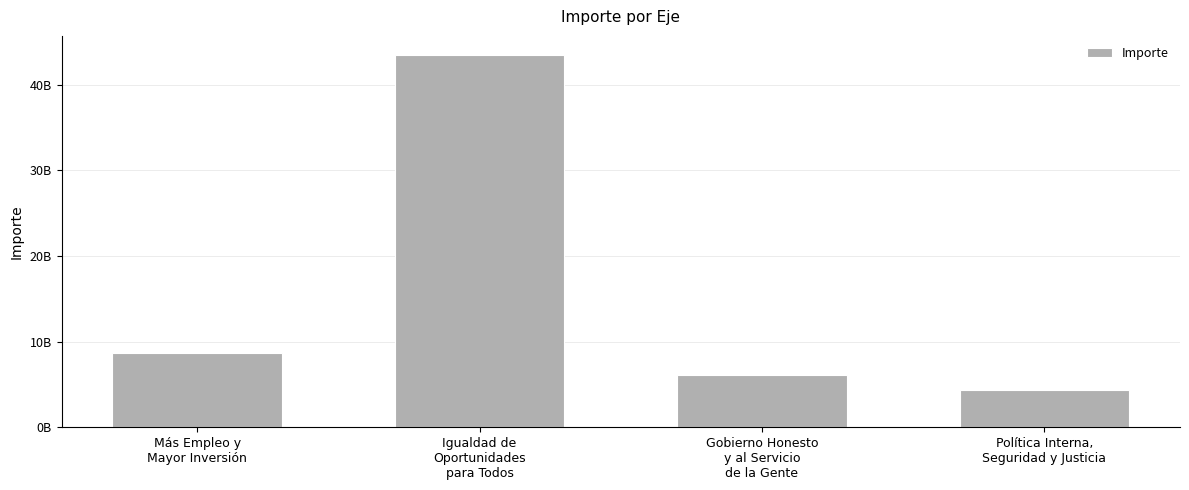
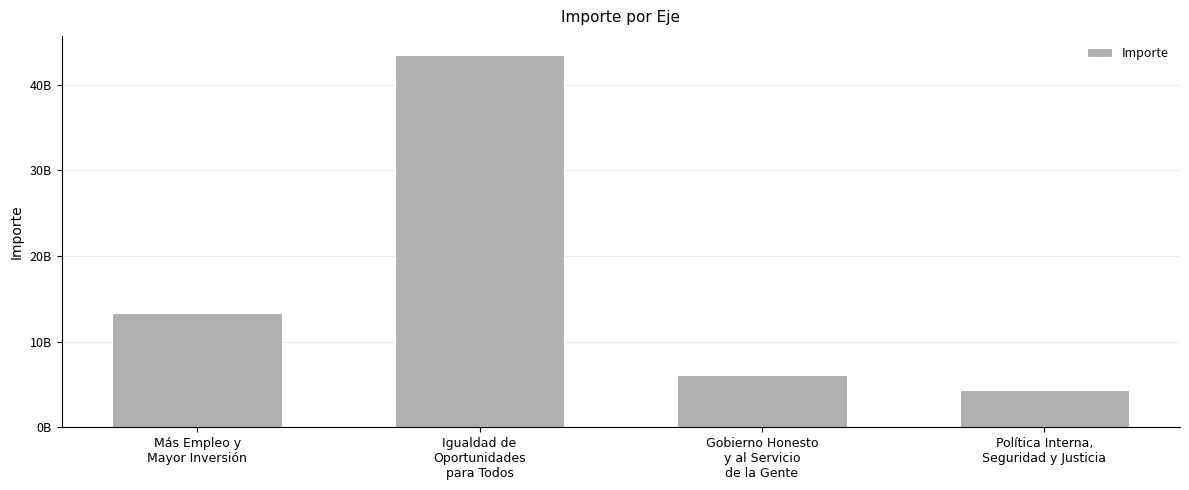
  {
-   "Más Empleo y Mayor Inversión": 9000000000,
+   "Más Empleo y Mayor Inversión": 13000000000,
    "Igualdad de Oportunidades para Todos": 43000000000,
    "Gobierno Honesto y al Servicio de la Gente": 6000000000,
    "Política Interna, Seguridad y Justicia": 4000000000
  }
